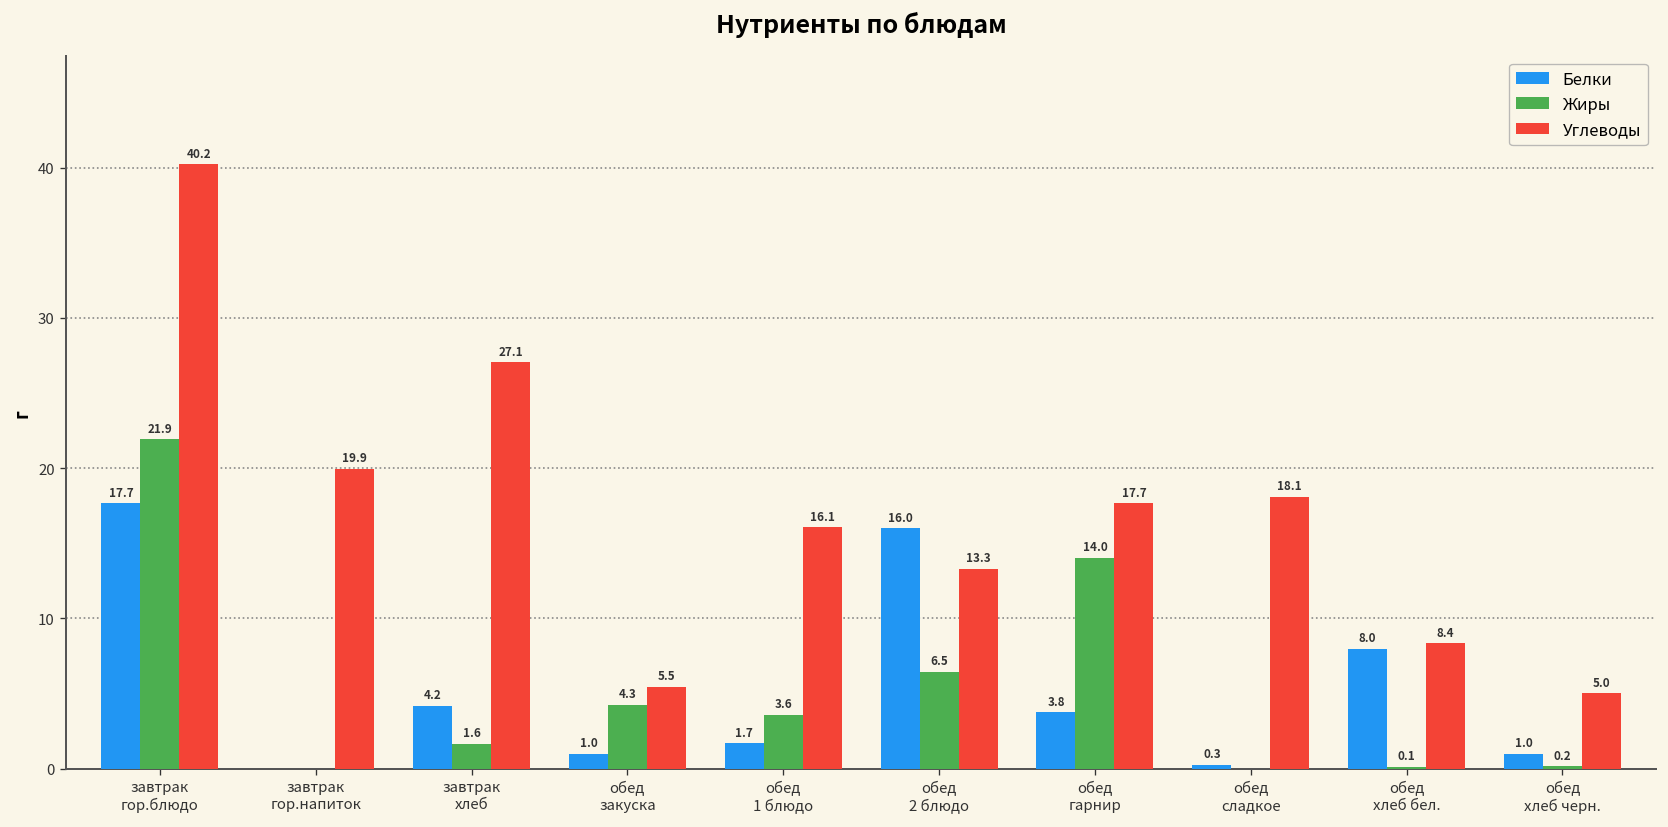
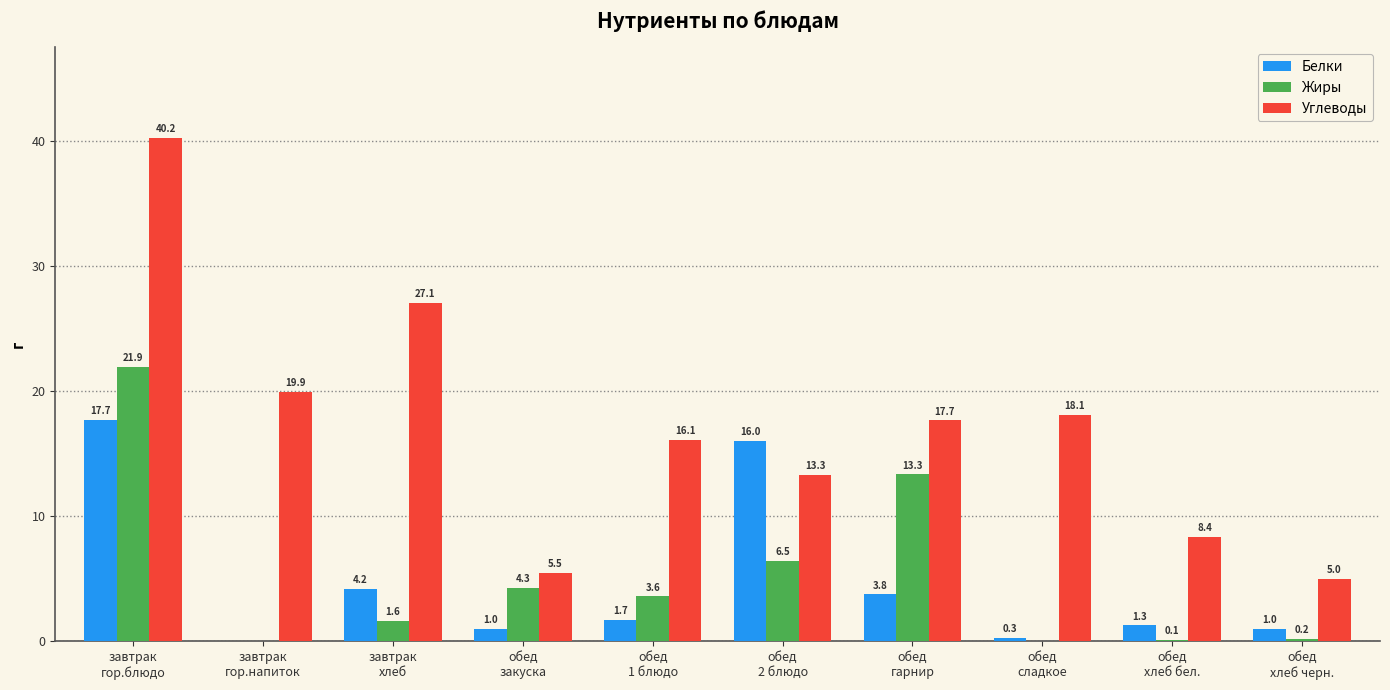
  {
    "Белки": {
      "завтрак гор.блюдо": 17.7,
      "завтрак хлеб": 4.2,
      "обед закуска": 1.0,
      "обед 1 блюдо": 1.7,
      "обед 2 блюдо": 16.0,
      "обед гарнир": 3.8,
      "обед сладкое": 0.3,
-     "обед хлеб бел.": 8.0,
+     "обед хлеб бел.": 1.3,
      "обед хлеб черн.": 1.0
    },
    "Жиры": {
      "завтрак гор.блюдо": 21.9,
      "завтрак хлеб": 1.6,
      "обед закуска": 4.3,
      "обед 1 блюдо": 3.6,
      "обед 2 блюдо": 6.5,
-     "обед гарнир": 14.0,
+     "обед гарнир": 13.3,
      "обед хлеб бел.": 0.1,
      "обед хлеб черн.": 0.2
    },
    "Углеводы": {
      "завтрак гор.блюдо": 40.2,
      "завтрак гор.напиток": 19.9,
      "завтрак хлеб": 27.1,
      "обед закуска": 5.5,
      "обед 1 блюдо": 16.1,
      "обед 2 блюдо": 13.3,
      "обед гарнир": 17.7,
      "обед сладкое": 18.1,
      "обед хлеб бел.": 8.4,
      "обед хлеб черн.": 5.0
    }
  }
